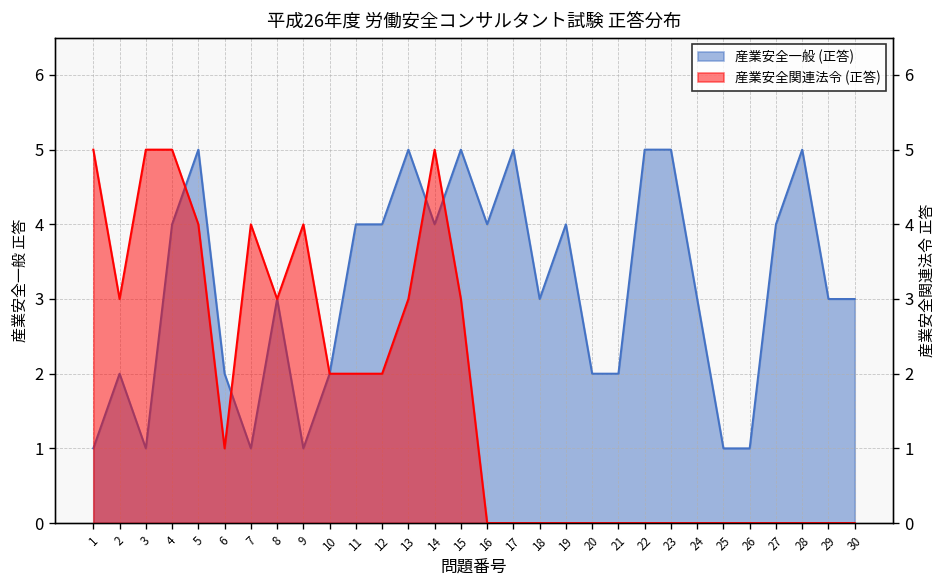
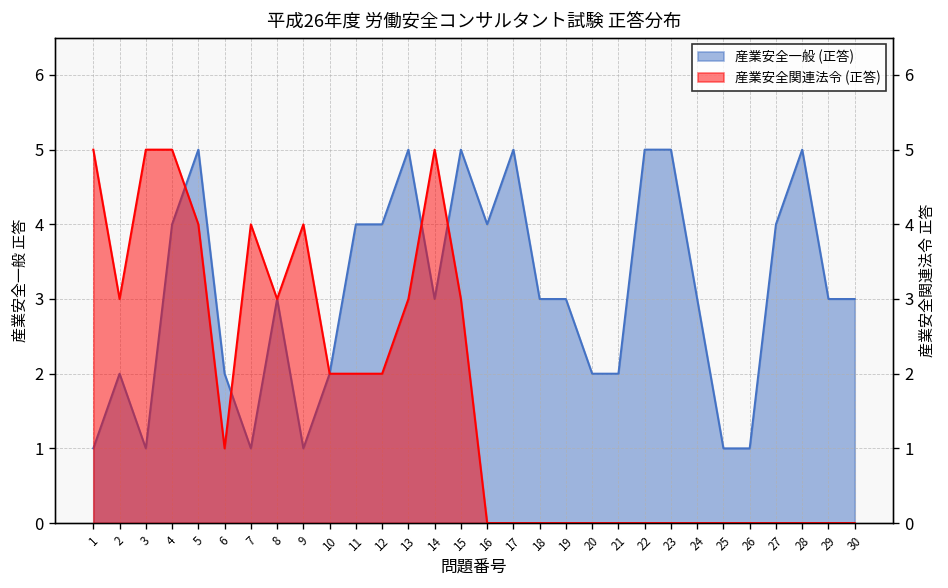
  {
    "産業安全一般 (正答)": {
      "1": 1,
      "2": 2,
      "3": 1,
      "4": 4,
      "5": 5,
      "6": 2,
      "7": 1,
      "8": 3,
      "9": 1,
      "10": 2,
      "11": 4,
      "12": 4,
      "13": 5,
-     "14": 4,
+     "14": 3,
      "15": 5,
      "16": 4,
      "17": 5,
      "18": 3,
-     "19": 4,
+     "19": 3,
      "20": 2,
      "21": 2,
      "22": 5,
      "23": 5,
      "24": 3,
      "25": 1,
      "26": 1,
      "27": 4,
      "28": 5,
      "29": 3,
      "30": 3
    },
    "産業安全関連法令 (正答)": {
      "1": 5.0,
      "2": 3.0,
      "3": 5.0,
      "4": 5.0,
      "5": 4.0,
      "6": 1.0,
      "7": 4.0,
      "8": 3.0,
      "9": 4.0,
      "10": 2.0,
      "11": 2.0,
      "12": 2.0,
      "13": 3.0,
      "14": 5.0,
      "15": 3.0,
      "16": 0.0,
      "17": 0.0,
      "18": 0.0,
      "19": 0.0,
      "20": 0.0,
      "21": 0.0,
      "22": 0.0,
      "23": 0.0,
      "24": 0.0,
      "25": 0.0,
      "26": 0.0,
      "27": 0.0,
      "28": 0.0,
      "29": 0.0,
      "30": 0.0
    }
  }
